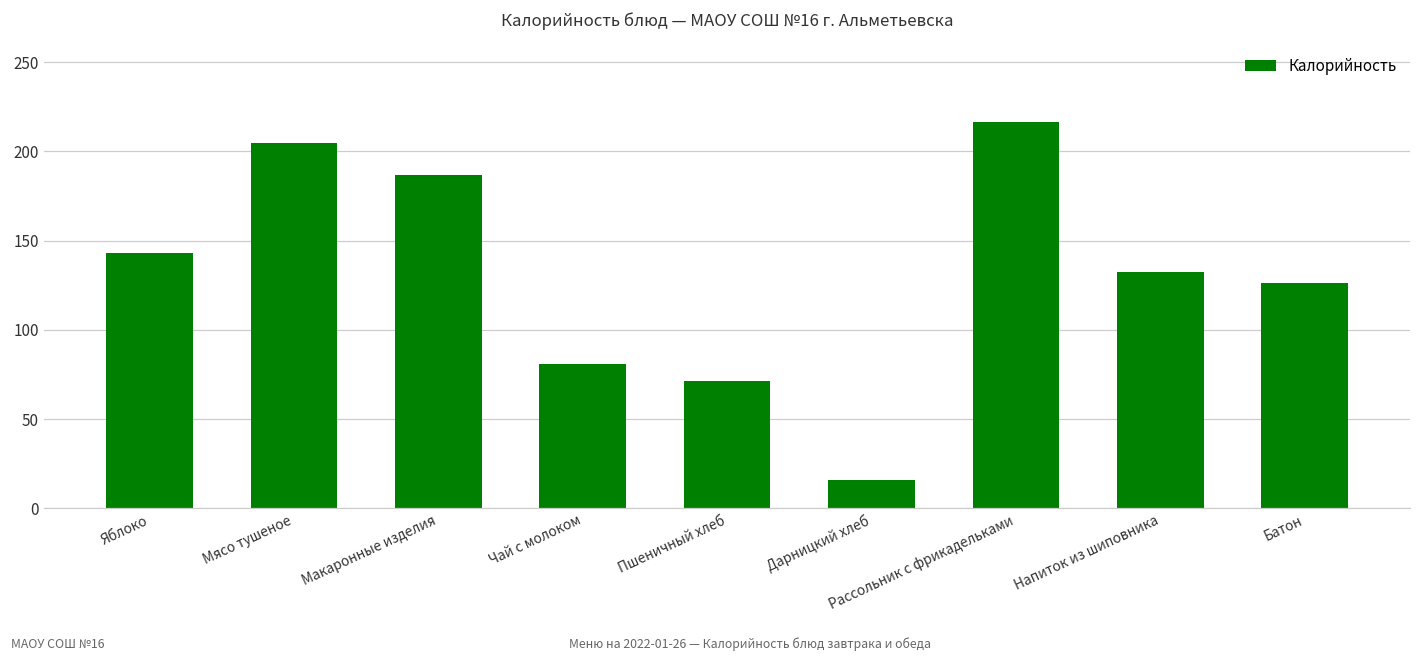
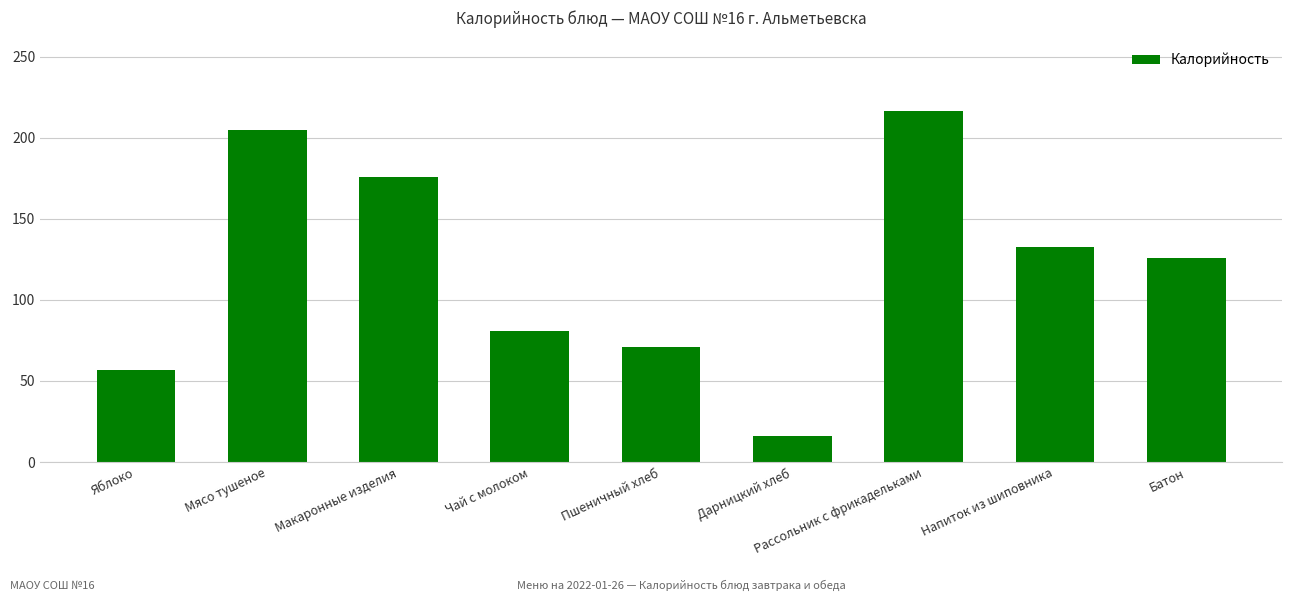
  {
-   "Яблоко": 143,
+   "Яблоко": 57,
    "Мясо тушеное": 205,
-   "Макаронные изделия": 187,
+   "Макаронные изделия": 176,
    "Чай с молоком": 81,
    "Пшеничный хлеб": 71,
    "Дарницкий хлеб": 16,
    "Рассольник с фрикадельками": 217,
    "Напиток из шиповника": 133,
    "Батон": 126
  }
